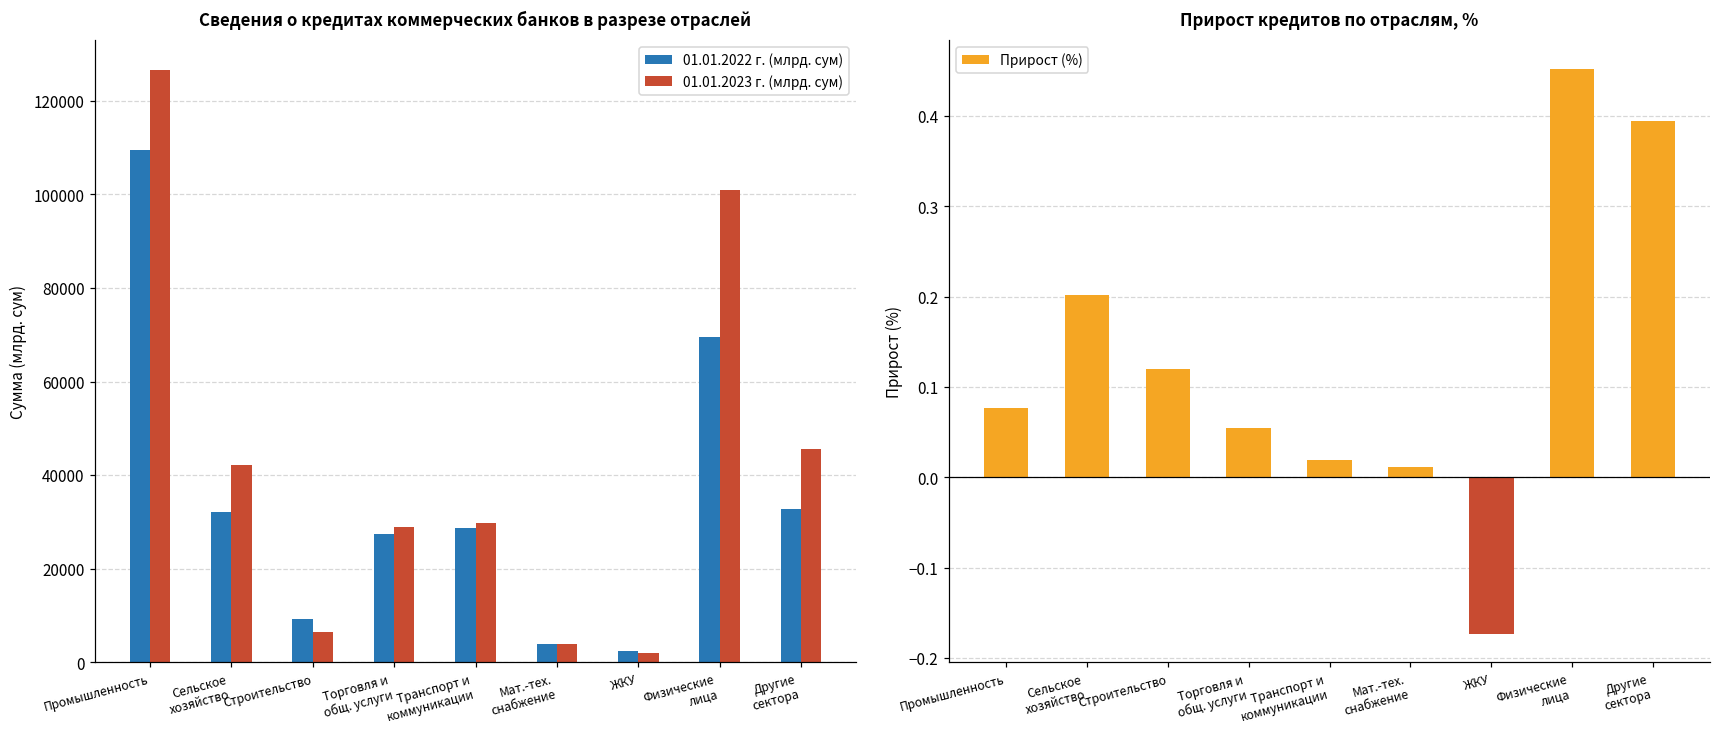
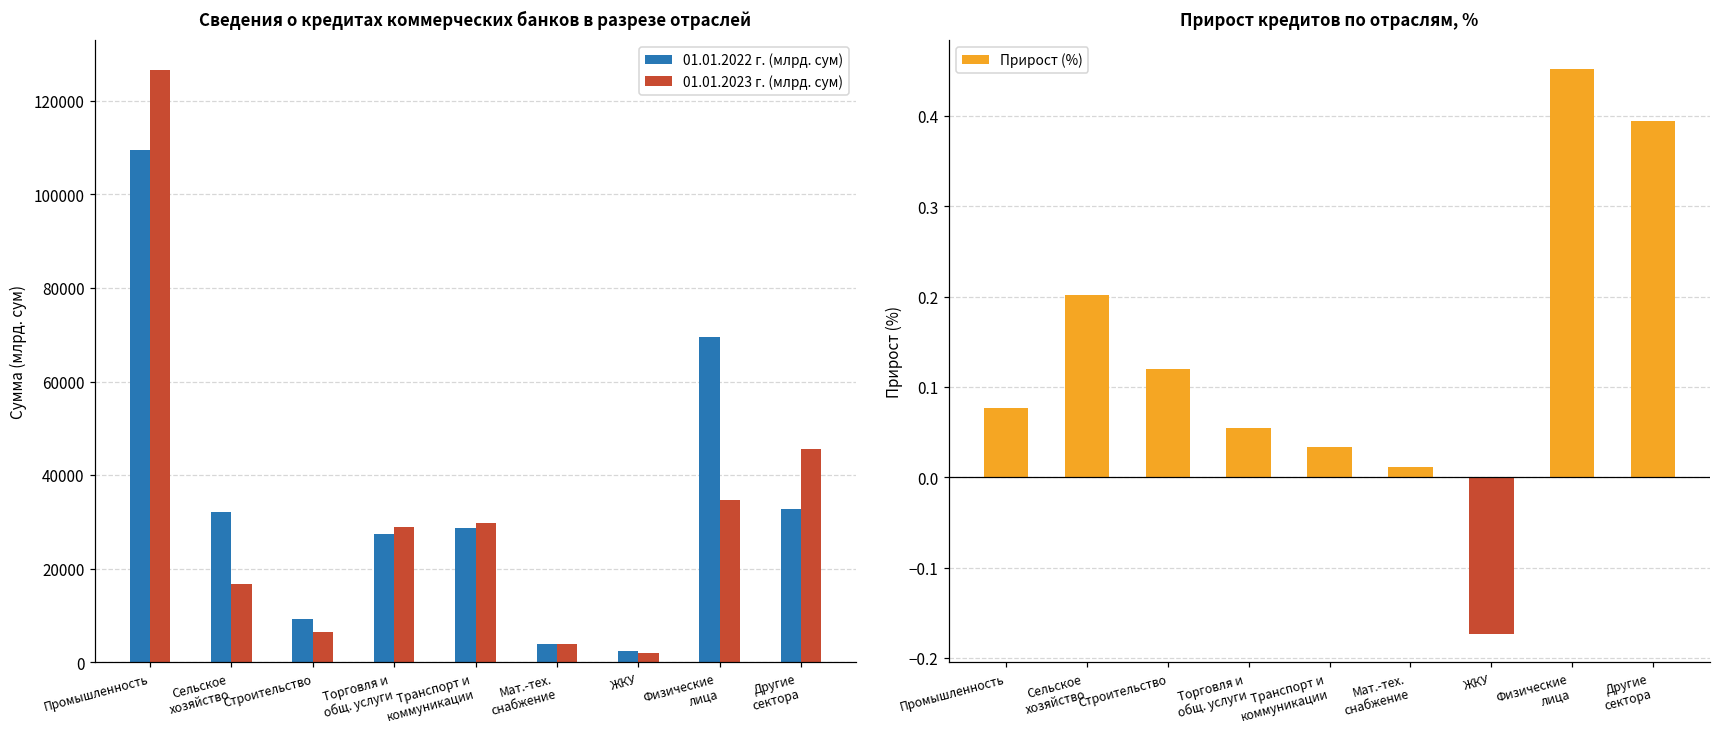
  {
    "Сведения о кредитах коммерческих банков в разрезе отраслей": {
      "01.01.2022 г. (млрд. сум)": {
        "Промышленность": 109000,
        "Сельское хозяйство": 32000,
        "Строительство": 9000,
        "Торговля и общ. услуги": 27000,
        "Транспорт и коммуникации": 29000,
        "Мат.-тех. снабжение": 4000,
        "ЖКУ": 2000,
        "Физические лица": 69000,
        "Другие сектора": 33000
      },
      "01.01.2023 г. (млрд. сум)": {
        "Промышленность": 127000,
-       "Сельское хозяйство": 42000,
+       "Сельское хозяйство": 17000,
        "Строительство": 6000,
        "Торговля и общ. услуги": 29000,
        "Транспорт и коммуникации": 30000,
        "Мат.-тех. снабжение": 4000,
        "ЖКУ": 2000,
-       "Физические лица": 101000,
+       "Физические лица": 35000,
        "Другие сектора": 46000
      }
    },
    "Прирост кредитов по отраслям, %": {
      "Промышленность": 0.08,
      "Сельское хозяйство": 0.20,
      "Строительство": 0.12,
      "Торговля и общ. услуги": 0.05,
-     "Транспорт и коммуникации": 0.02,
+     "Транспорт и коммуникации": 0.03,
      "Мат.-тех. снабжение": 0.01,
      "ЖКУ": -0.17,
      "Физические лица": 0.45,
      "Другие сектора": 0.39
    }
  }
